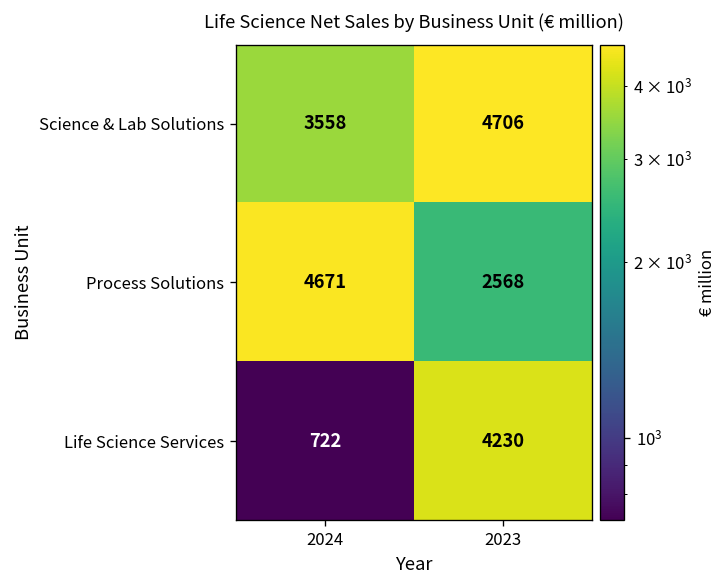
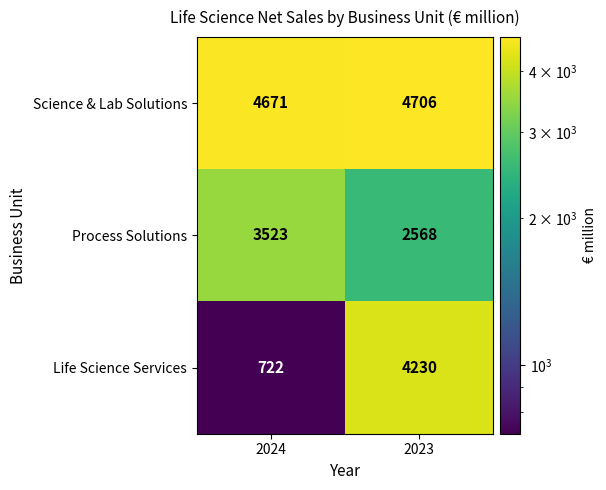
  {
    "Science & Lab Solutions": {
-     "2024": 3558,
+     "2024": 4671,
      "2023": 4706
    },
    "Process Solutions": {
-     "2024": 4671,
+     "2024": 3523,
      "2023": 2568
    },
    "Life Science Services": {
      "2024": 722,
      "2023": 4230
    }
  }
